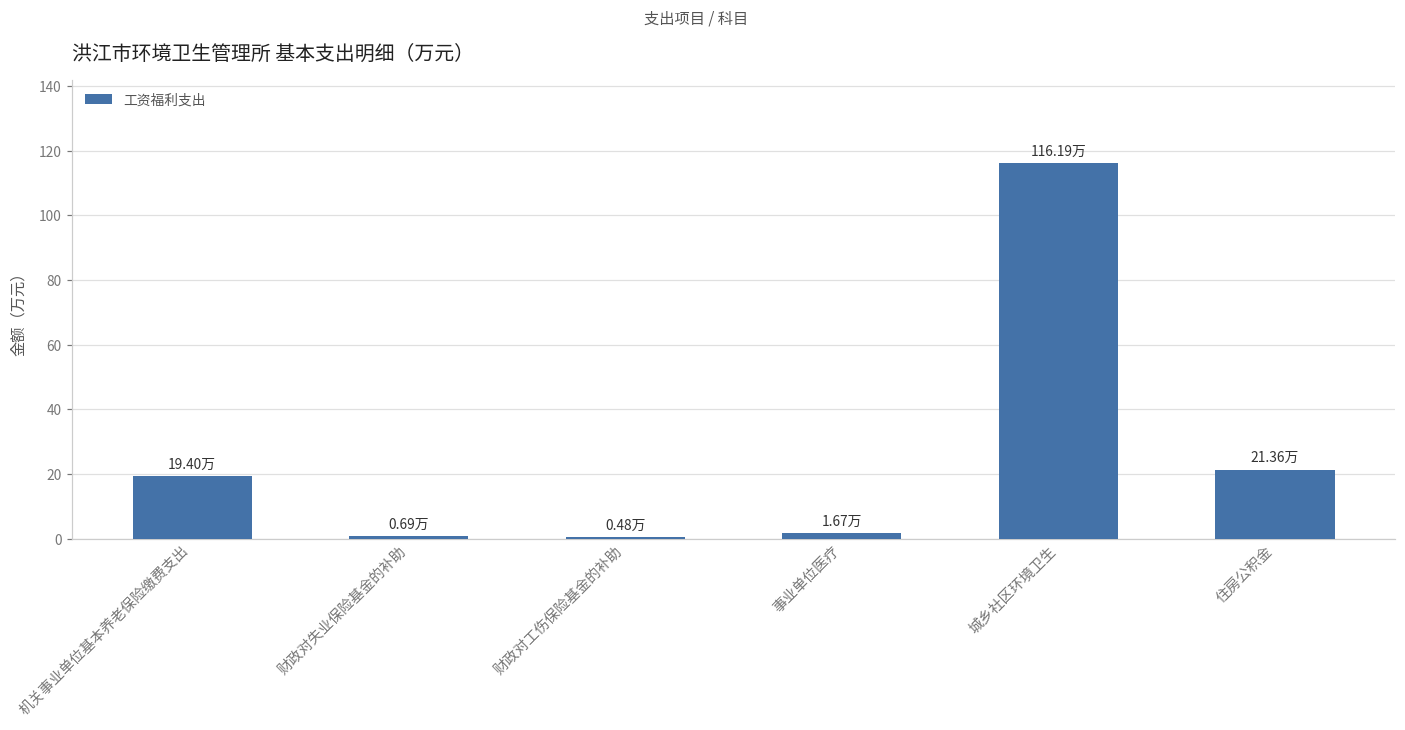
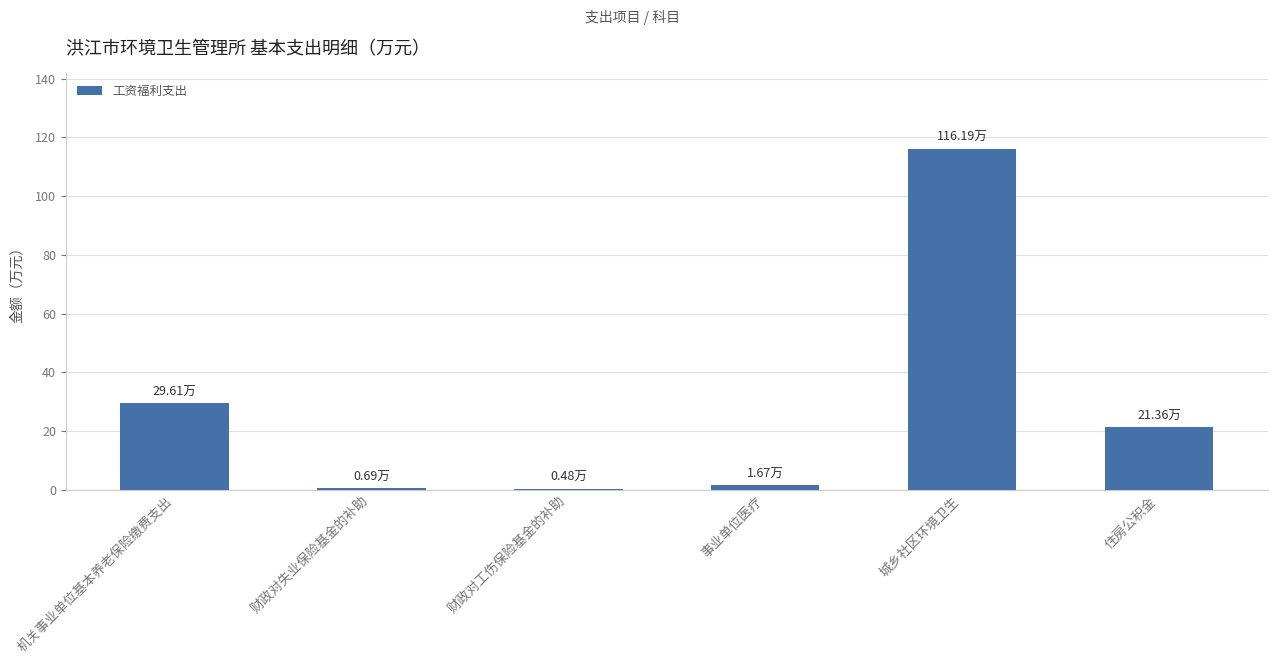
  {
-   "机关事业单位基本养老保险缴费支出": "19.40万",
+   "机关事业单位基本养老保险缴费支出": "29.61万",
    "财政对失业保险基金的补助": "0.69万",
    "财政对工伤保险基金的补助": "0.48万",
    "事业单位医疗": "1.67万",
    "城乡社区环境卫生": "116.19万",
    "住房公积金": "21.36万"
  }
